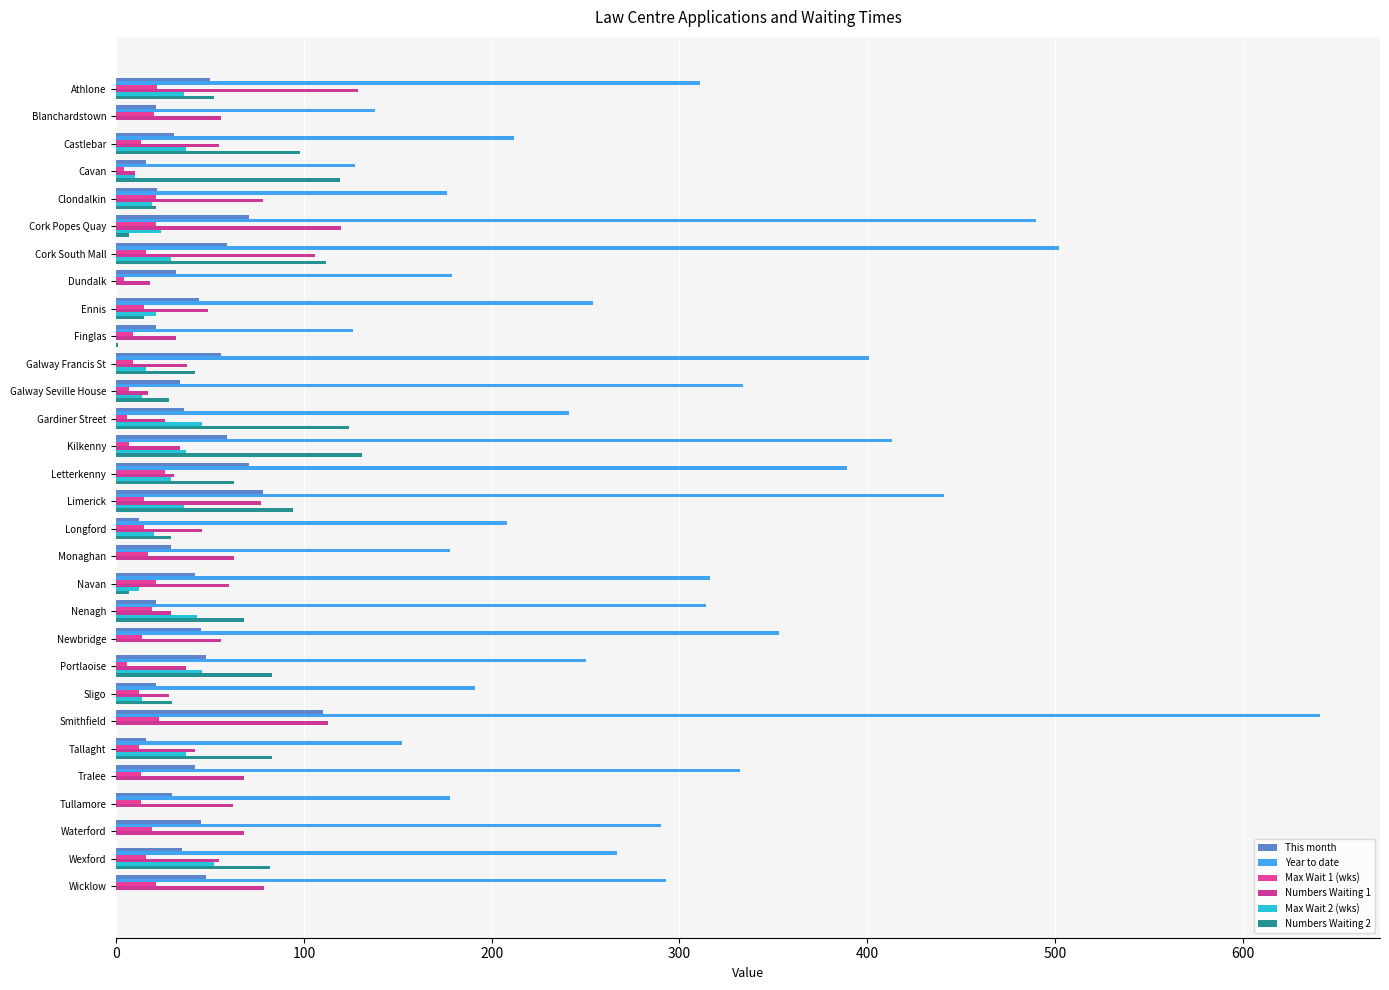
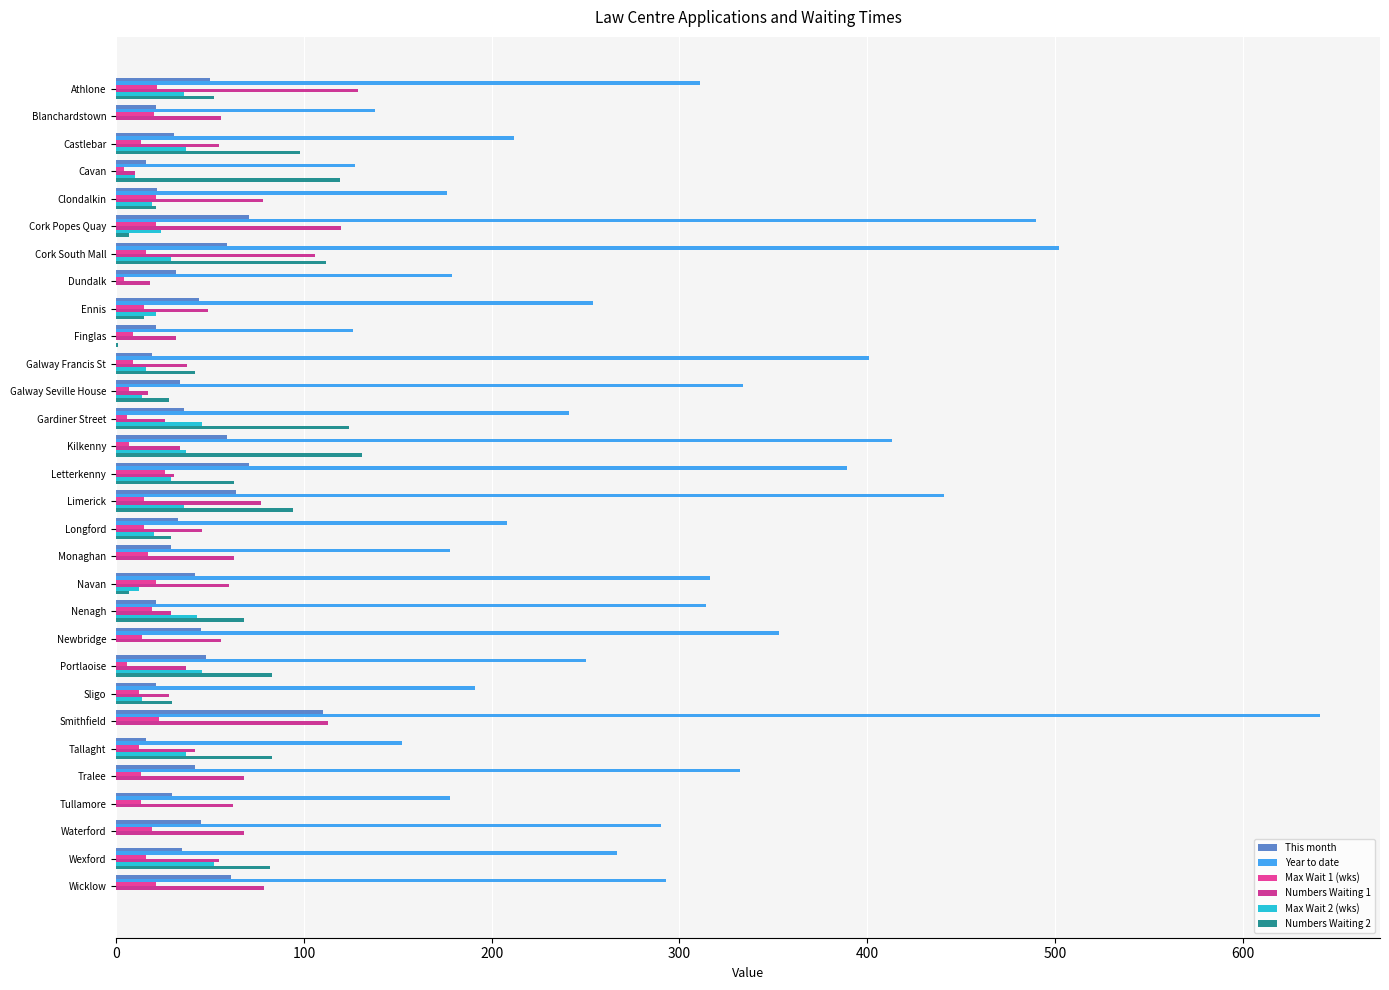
  {
    "This month": {
      "Athlone": 50,
      "Blanchardstown": 21,
      "Castlebar": 31,
      "Cavan": 16,
      "Clondalkin": 22,
      "Cork Popes Quay": 71,
      "Cork South Mall": 59,
      "Dundalk": 32,
      "Ennis": 44,
      "Finglas": 21,
-     "Galway Francis St": 56,
+     "Galway Francis St": 19,
      "Galway Seville House": 34,
      "Gardiner Street": 36,
      "Kilkenny": 59,
      "Letterkenny": 71,
-     "Limerick": 78,
-     "Longford": 12,
+     "Limerick": 64,
+     "Longford": 33,
      "Monaghan": 29,
      "Navan": 42,
      "Nenagh": 21,
      "Newbridge": 45,
      "Portlaoise": 48,
      "Sligo": 21,
      "Smithfield": 110,
      "Tallaght": 16,
      "Tralee": 42,
      "Tullamore": 30,
      "Waterford": 45,
      "Wexford": 35,
-     "Wicklow": 48
+     "Wicklow": 61
    },
    "Numbers Waiting 2": {
      "Athlone": 52,
      "Blanchardstown": 0,
      "Castlebar": 98,
      "Cavan": 119,
      "Clondalkin": 21,
      "Cork Popes Quay": 7,
      "Cork South Mall": 112,
      "Dundalk": 0,
      "Ennis": 15,
      "Galway Francis St": 42,
      "Galway Seville House": 28,
      "Gardiner Street": 124,
      "Kilkenny": 131,
      "Letterkenny": 63,
      "Limerick": 94,
      "Longford": 29,
      "Monaghan": 0,
      "Navan": 7,
      "Nenagh": 68,
      "Newbridge": 0,
      "Portlaoise": 83,
      "Sligo": 30,
      "Smithfield": 0,
      "Tallaght": 83,
      "Tralee": 0,
      "Tullamore": 0,
      "Waterford": 0,
      "Wexford": 82,
      "Wicklow": 0
    }
  }
